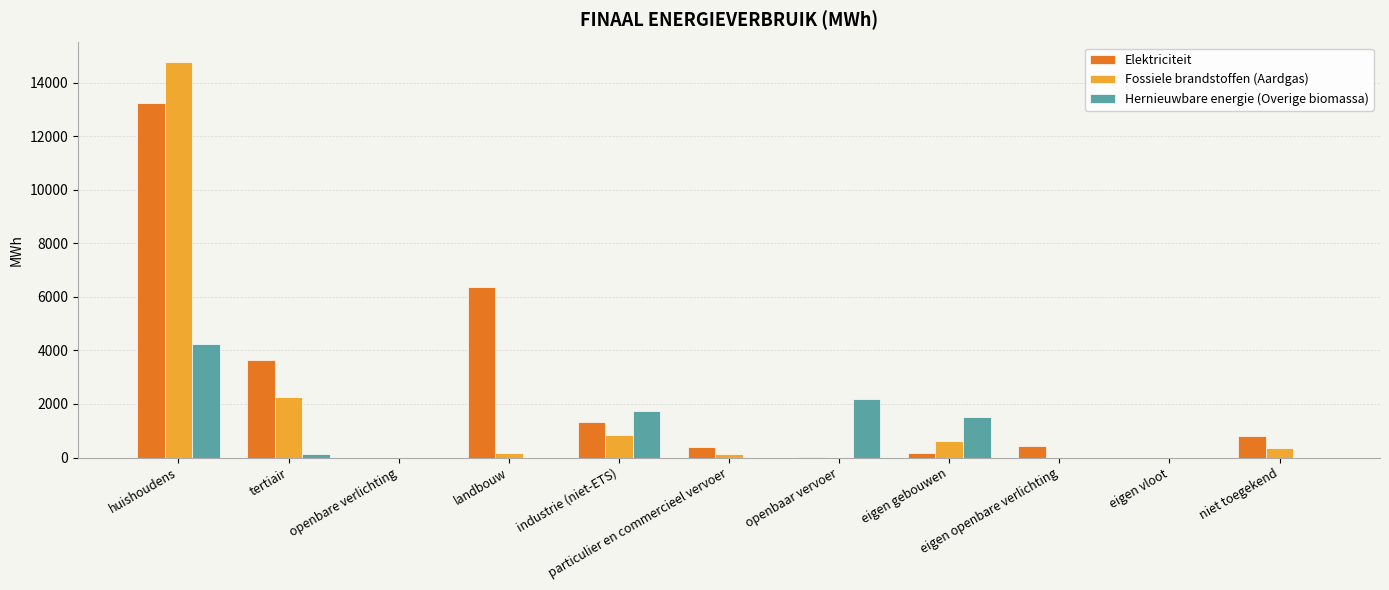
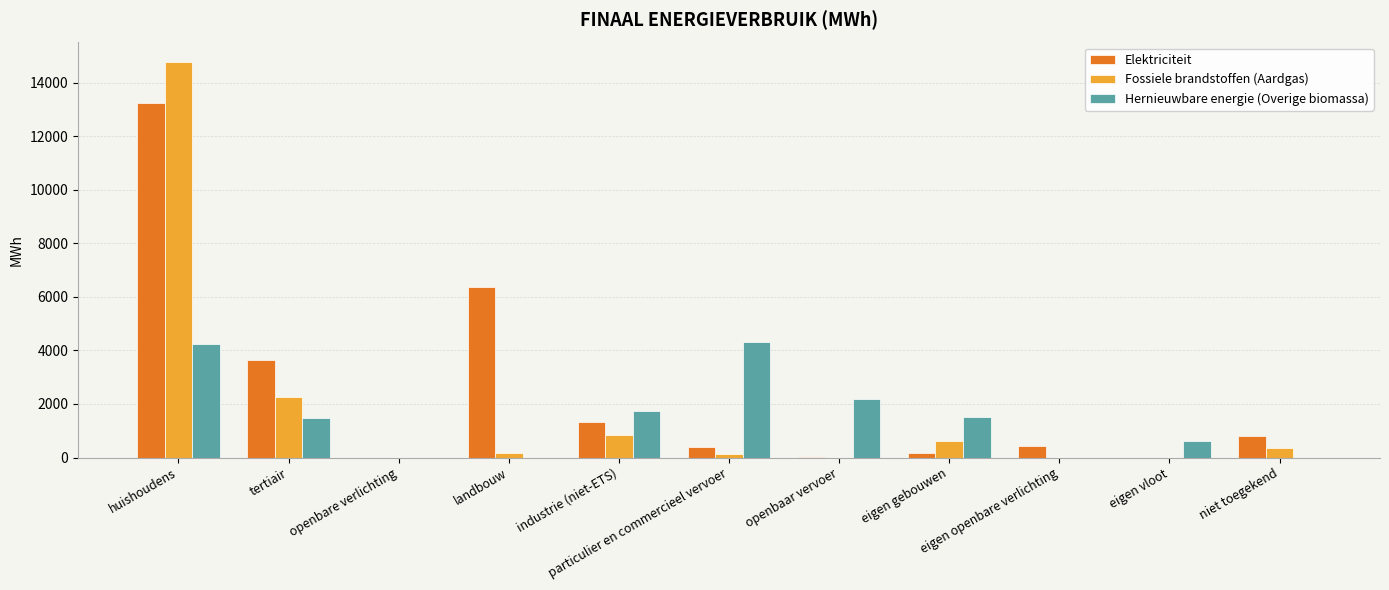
  {
    "Hernieuwbare energie (Overige biomassa)": {
      "huishoudens": 4200,
-     "tertiair": 100,
+     "tertiair": 1500,
      "openbare verlichting": 0,
      "landbouw": 0,
      "industrie (niet-ETS)": 1700,
-     "particulier en commercieel vervoer": 0,
+     "particulier en commercieel vervoer": 4300,
      "openbaar vervoer": 2200,
      "eigen gebouwen": 1500,
      "eigen openbare verlichting": 0,
-     "eigen vloot": 0,
+     "eigen vloot": 600,
      "niet toegekend": 0
    }
  }
